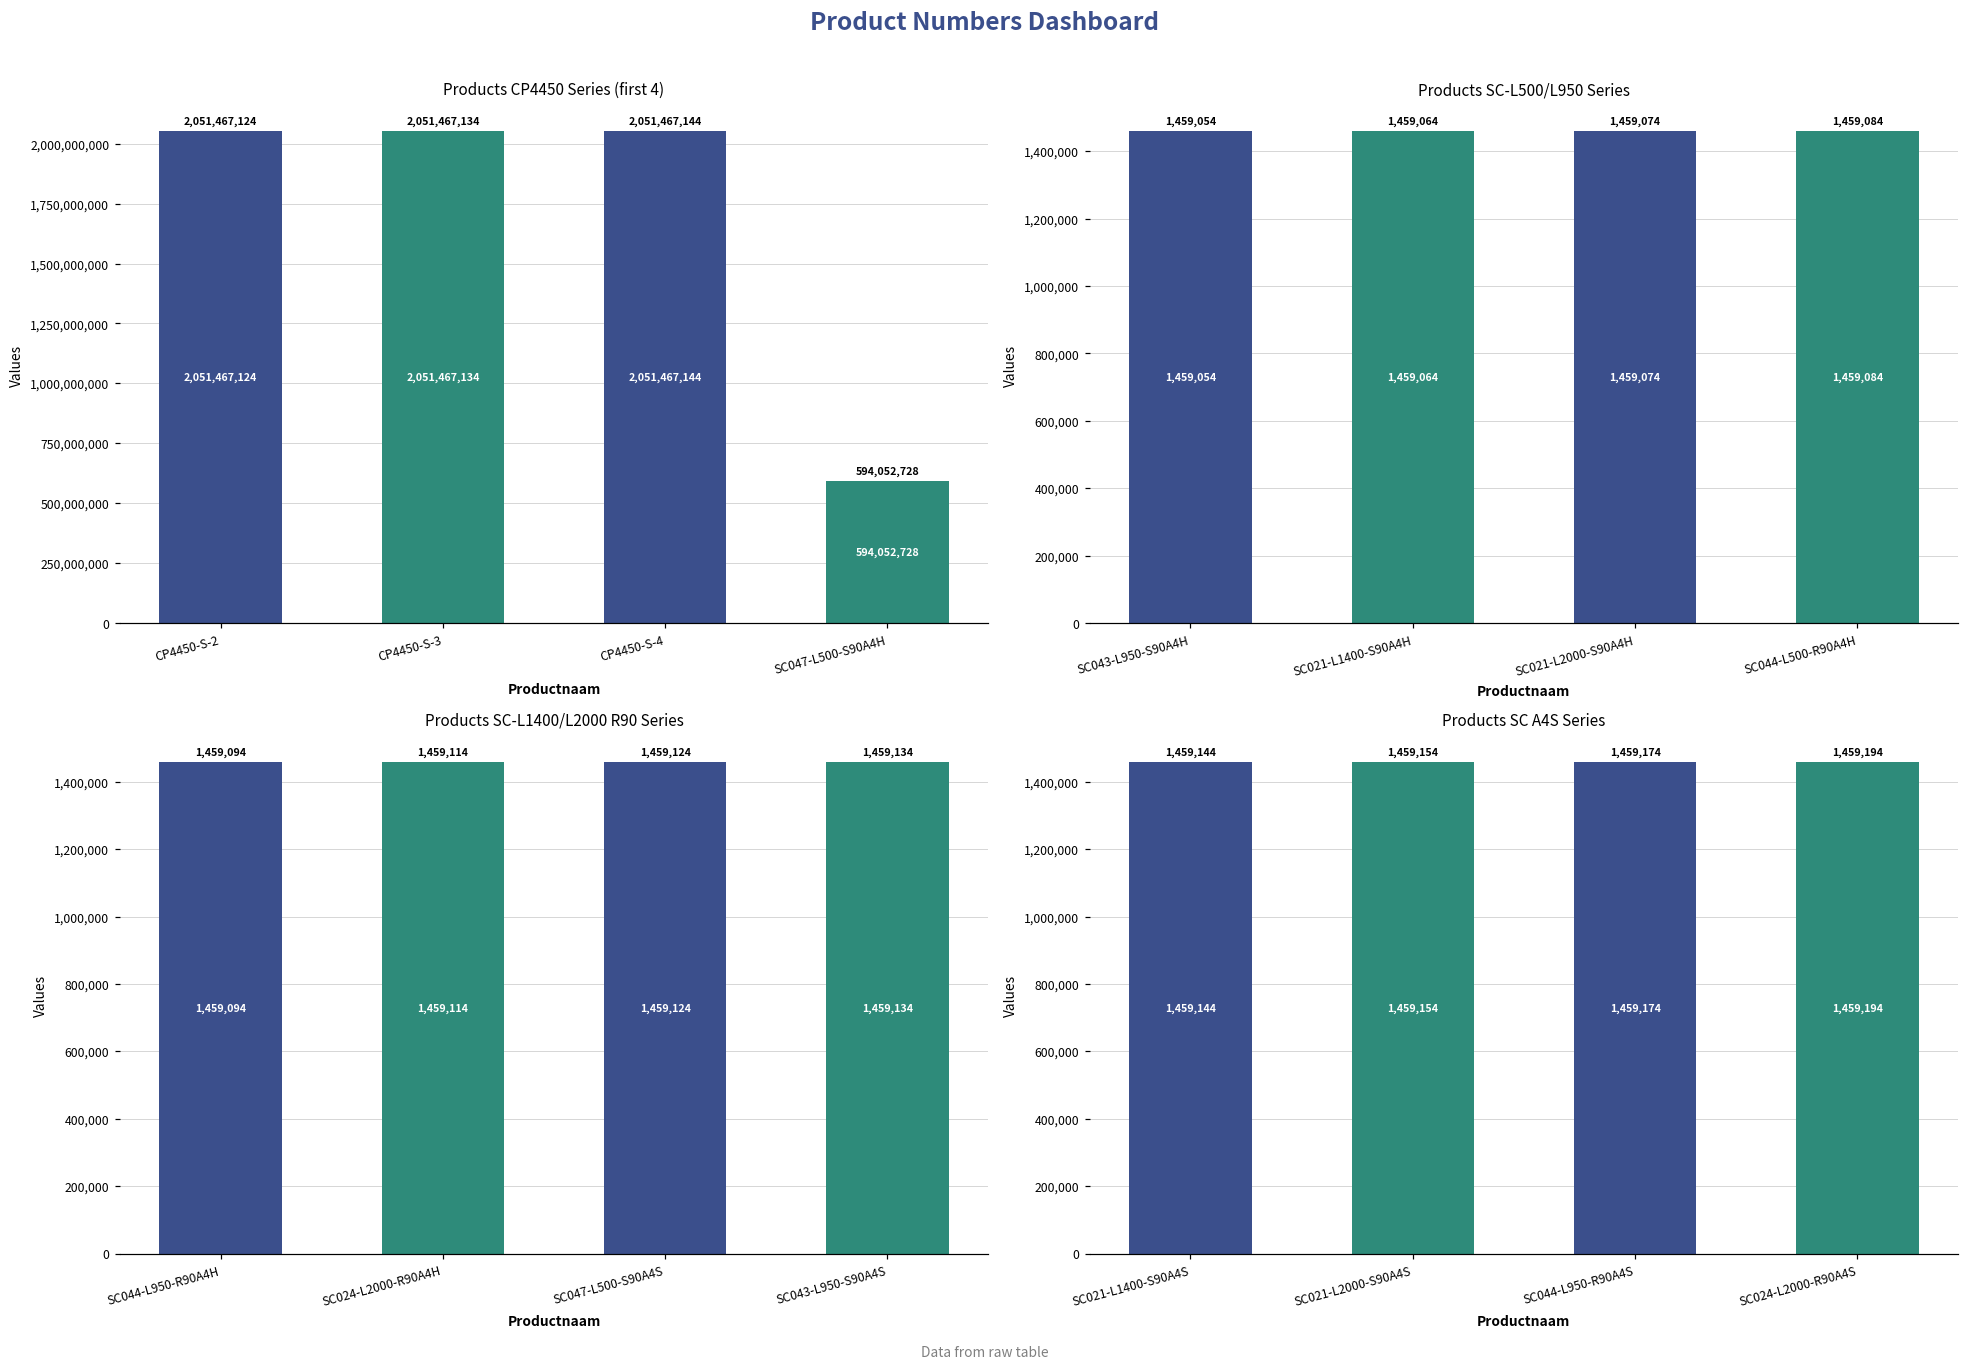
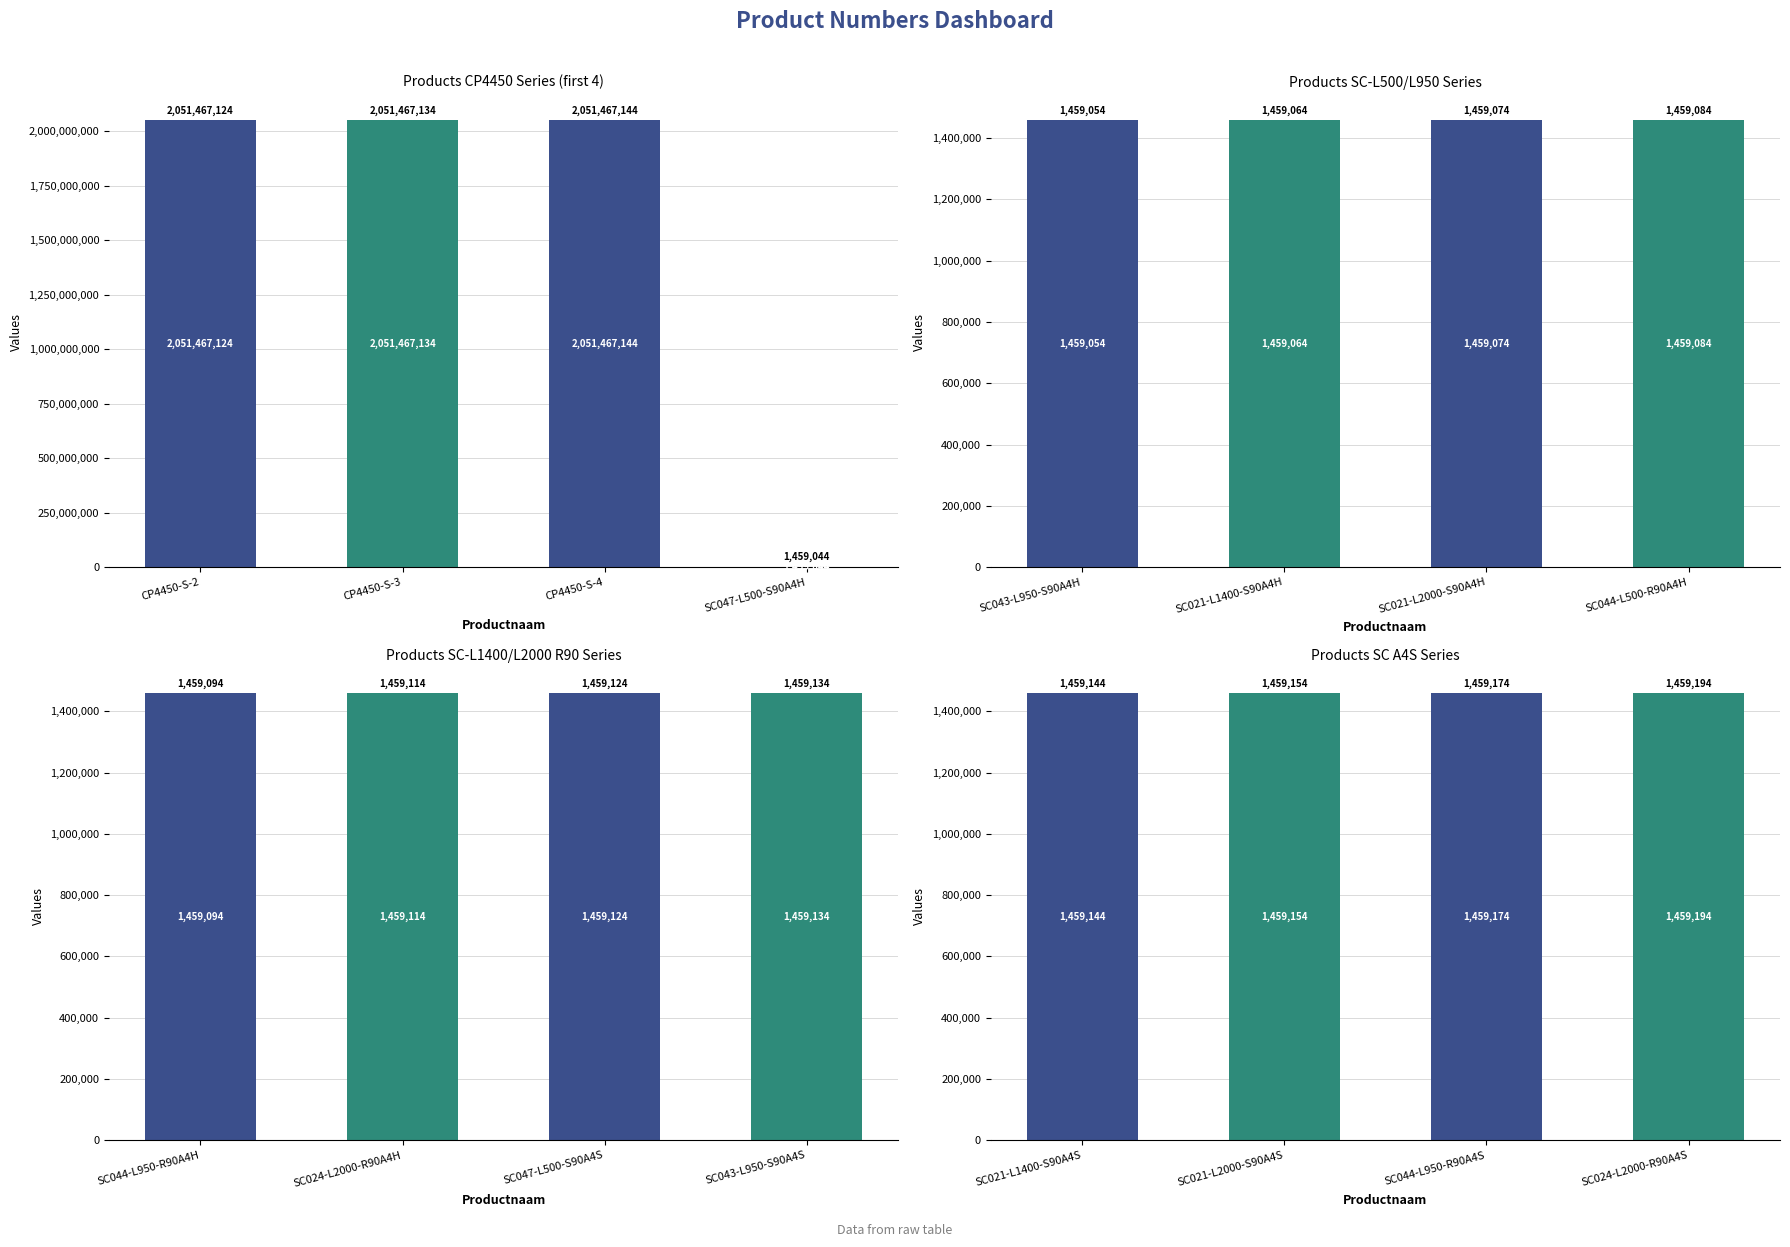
  {
    "Products CP4450 Series (first 4)": {
      "CP4450-S-2": "2,051,467,124",
      "CP4450-S-3": "2,051,467,134",
      "CP4450-S-4": "2,051,467,144",
-     "SC047-L500-S90A4H": "594,052,728"
+     "SC047-L500-S90A4H": "1,459,044"
    },
    "Products SC-L500/L950 Series": {
      "SC043-L950-S90A4H": "1,459,054",
      "SC021-L1400-S90A4H": "1,459,064",
      "SC021-L2000-S90A4H": "1,459,074",
      "SC044-L500-R90A4H": "1,459,084"
    },
    "Products SC-L1400/L2000 R90 Series": {
      "SC044-L950-R90A4H": "1,459,094",
      "SC024-L2000-R90A4H": "1,459,114",
      "SC047-L500-S90A4S": "1,459,124",
      "SC043-L950-S90A4S": "1,459,134"
    },
    "Products SC A4S Series": {
      "SC021-L1400-S90A4S": "1,459,144",
      "SC021-L2000-S90A4S": "1,459,154",
      "SC044-L950-R90A4S": "1,459,174",
      "SC024-L2000-R90A4S": "1,459,194"
    }
  }
